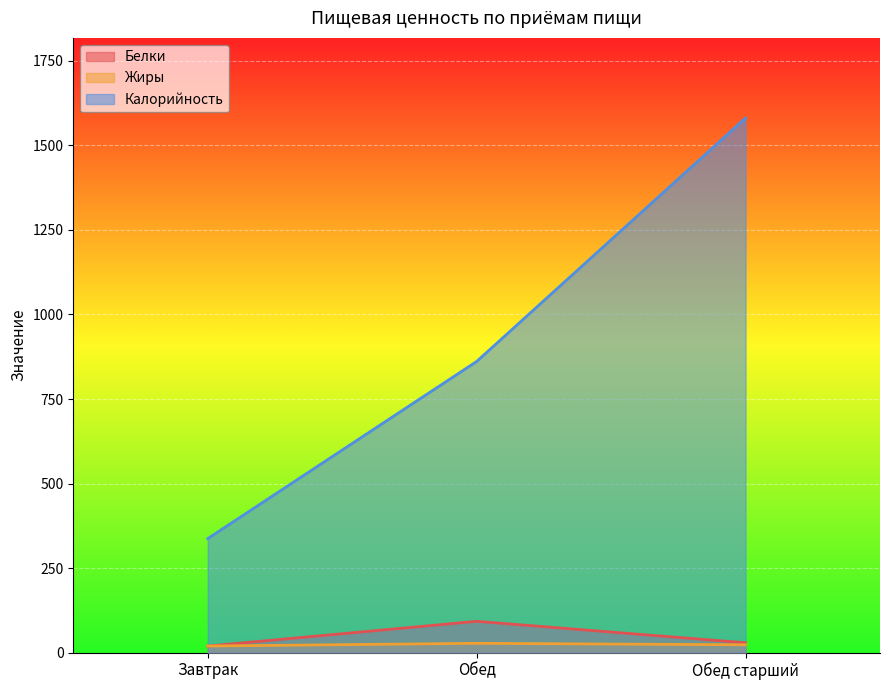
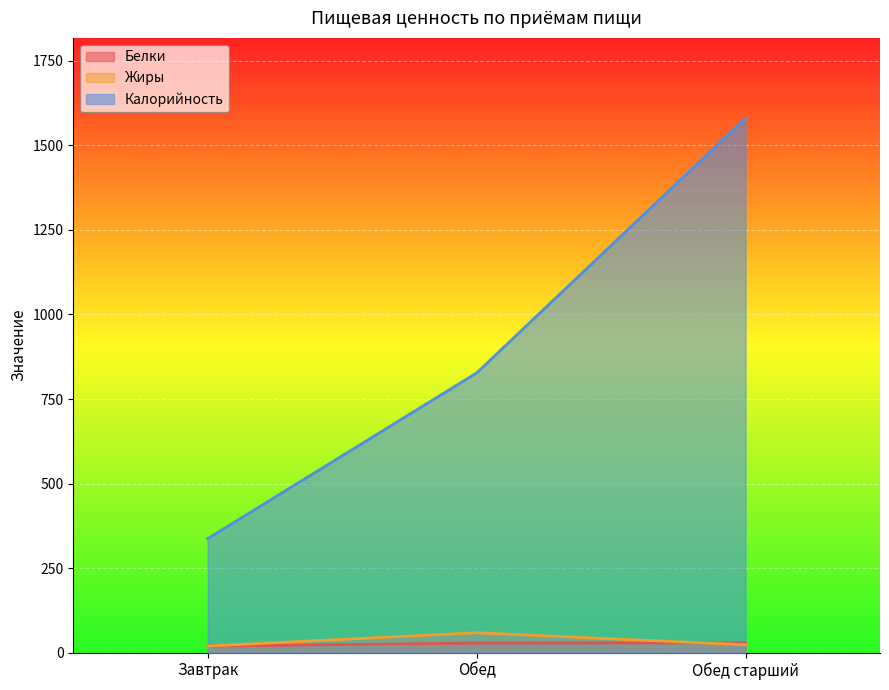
  {
    "Белки": {
-     "Обед": 90
+     "Обед": 30
    },
    "Жиры": {
-     "Обед": 30
+     "Обед": 60
    },
    "Калорийность": {
      "Завтрак": 340,
-     "Обед": 860,
+     "Обед": 830,
      "Обед старший": 1580
    }
  }
